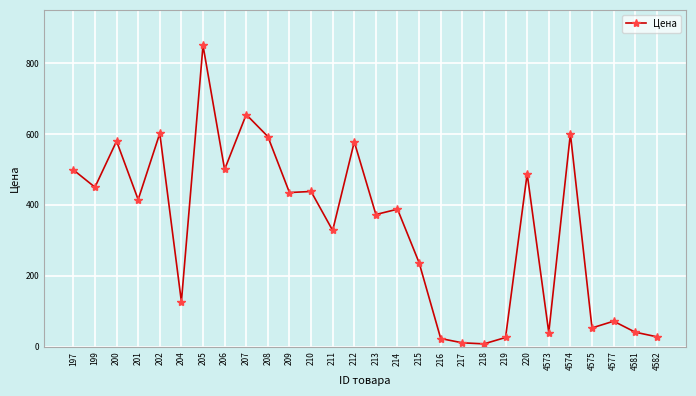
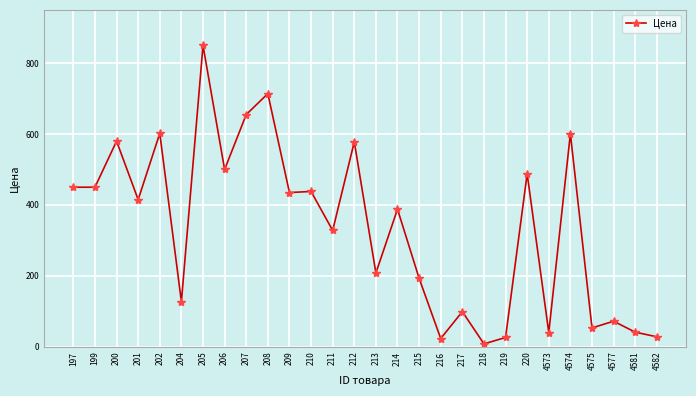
  {
-   "197": 500,
+   "197": 450,
    "199": 450,
    "200": 580,
    "201": 420,
    "202": 600,
    "204": 130,
    "205": 850,
    "206": 500,
    "207": 660,
-   "208": 590,
+   "208": 710,
    "209": 440,
    "210": 440,
    "211": 330,
    "212": 580,
-   "213": 370,
+   "213": 210,
    "214": 390,
-   "215": 240,
+   "215": 190,
    "216": 20,
-   "217": 10,
+   "217": 100,
    "218": 10,
    "219": 30,
    "220": 490,
    "4573": 40,
    "4574": 600,
    "4575": 50,
    "4577": 70,
    "4581": 40,
    "4582": 30
  }
